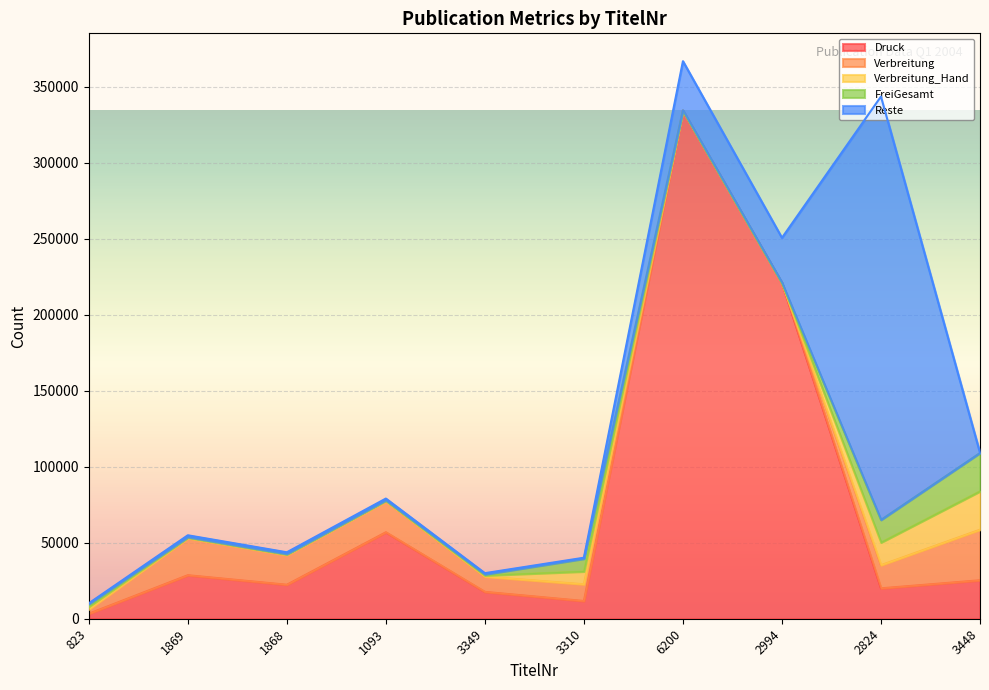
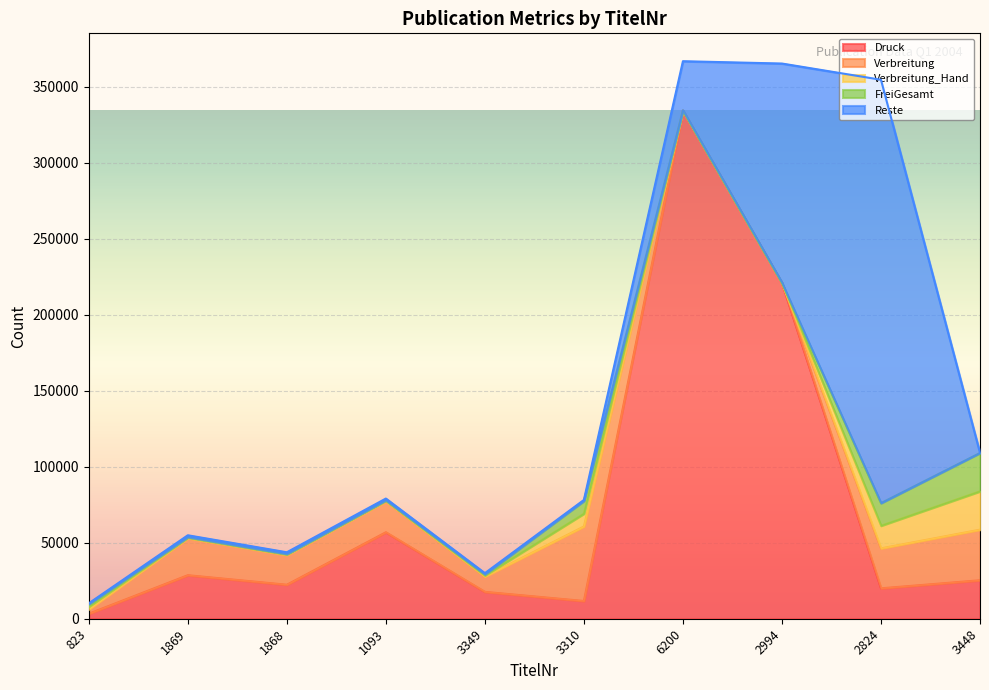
  {
    "Druck": {
      "823": 3000,
      "1869": 29000,
      "1868": 22000,
      "1093": 57000,
      "3349": 18000,
      "3310": 12000,
      "2824": 20000,
      "3448": 25000
    },
    "Verbreitung": {
      "823": 3000,
-     "3310": 11000,
-     "2824": 15000,
+     "3310": 49000,
+     "2824": 26000,
      "3448": 33000
    },
    "Verbreitung_Hand": {
      "823": 2000,
      "3310": 8000,
      "2824": 15000,
      "3448": 25000
    },
    "FreiGesamt": {
      "2824": 15000
    },
    "Reste": {
      "6200": 32000,
-     "2994": 30000
+     "2994": 144000
    }
  }
